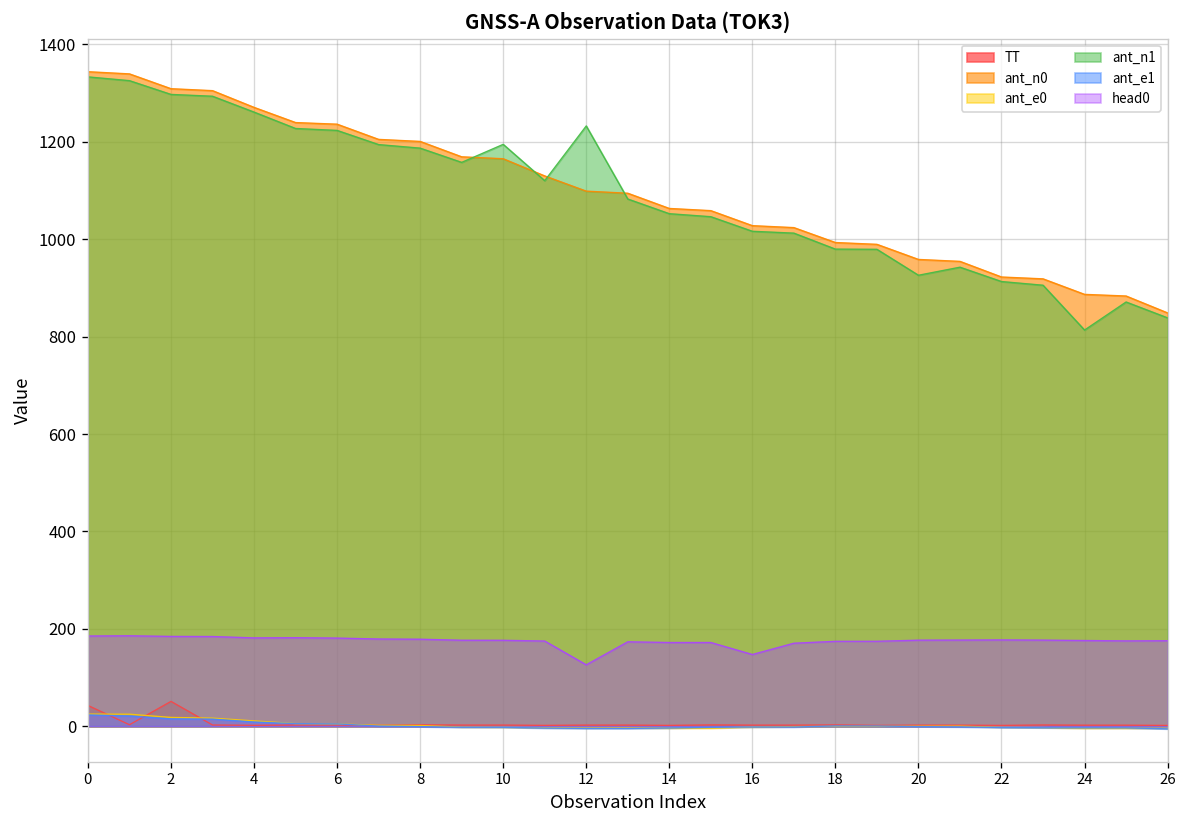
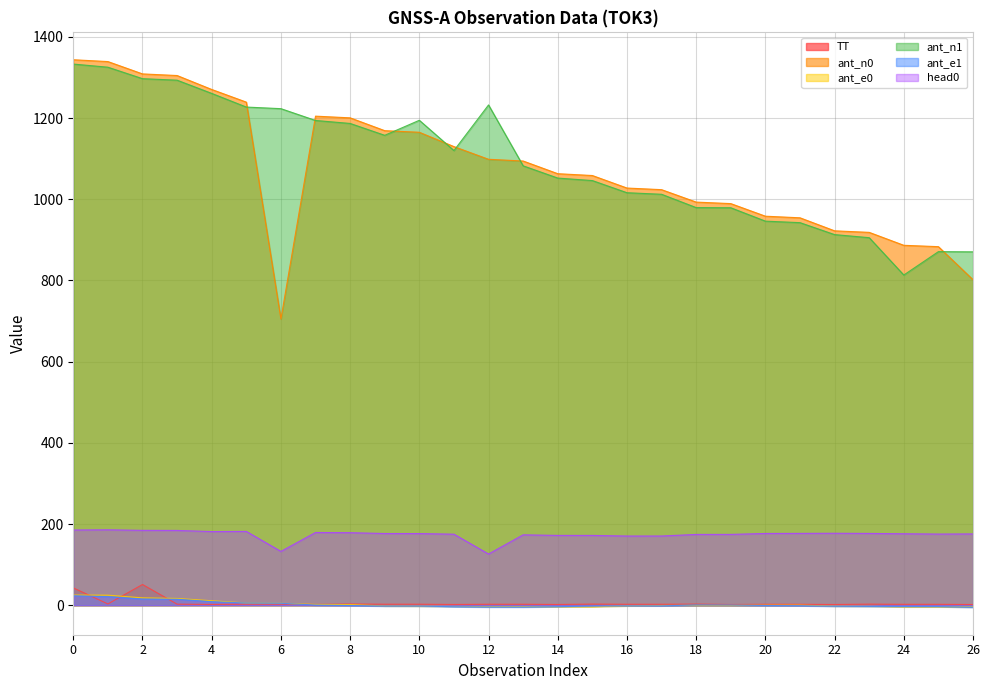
  {
    "TT": {
      "0": 40,
      "2": 50,
      "4": 0
    },
    "ant_n0": {
      "0": 1340,
      "2": 1310,
      "4": 1270,
-     "6": 1240,
+     "6": 710,
      "8": 1200,
      "10": 1170,
      "12": 1100,
      "14": 1060,
      "16": 1030,
      "18": 990,
      "20": 960,
      "22": 920,
      "24": 890,
-     "26": 850
+     "26": 800
    },
    "ant_n1": {
      "0": 1330,
      "2": 1300,
      "4": 1260,
      "6": 1220,
      "8": 1190,
      "10": 1190,
      "12": 1230,
      "14": 1050,
      "16": 1020,
      "18": 980,
-     "20": 930,
+     "20": 950,
      "22": 910,
      "24": 810,
-     "26": 840
+     "26": 870
    },
    "head0": {
      "0": 190,
      "2": 180,
      "4": 180,
-     "6": 180,
+     "6": 130,
      "8": 180,
      "10": 180,
      "12": 130,
      "14": 170,
-     "16": 150,
+     "16": 170,
      "18": 170,
      "20": 180,
      "22": 180,
      "24": 180,
      "26": 180
    }
  }
